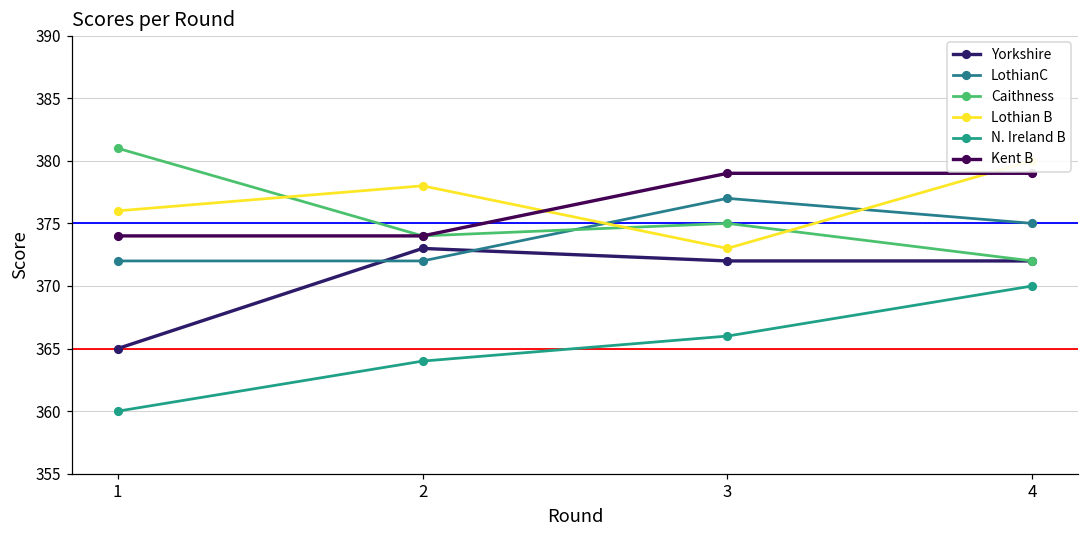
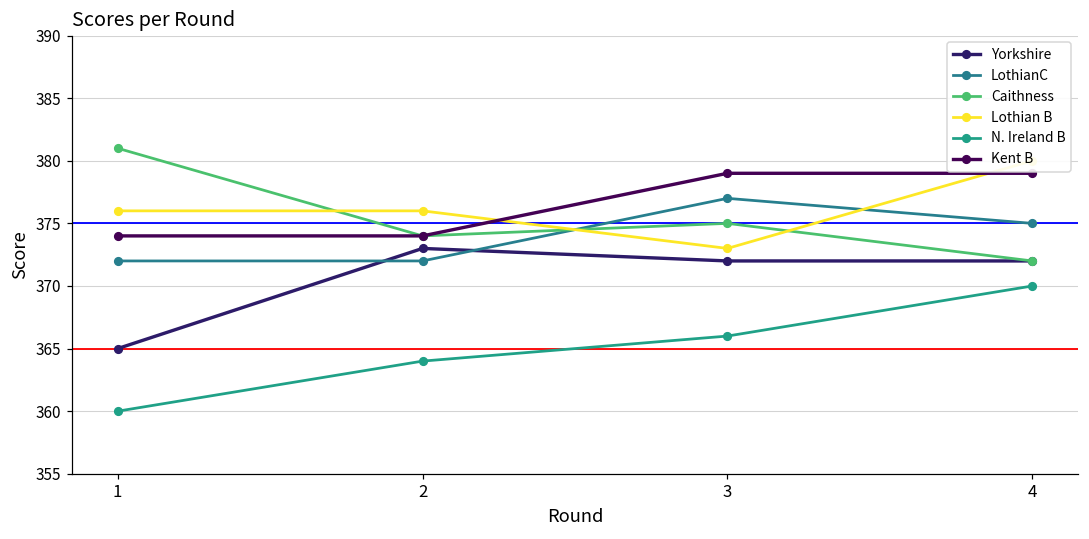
  {
    "Lothian B": {
      "1": 376,
-     "2": 378,
+     "2": 376,
      "3": 373
    }
  }
